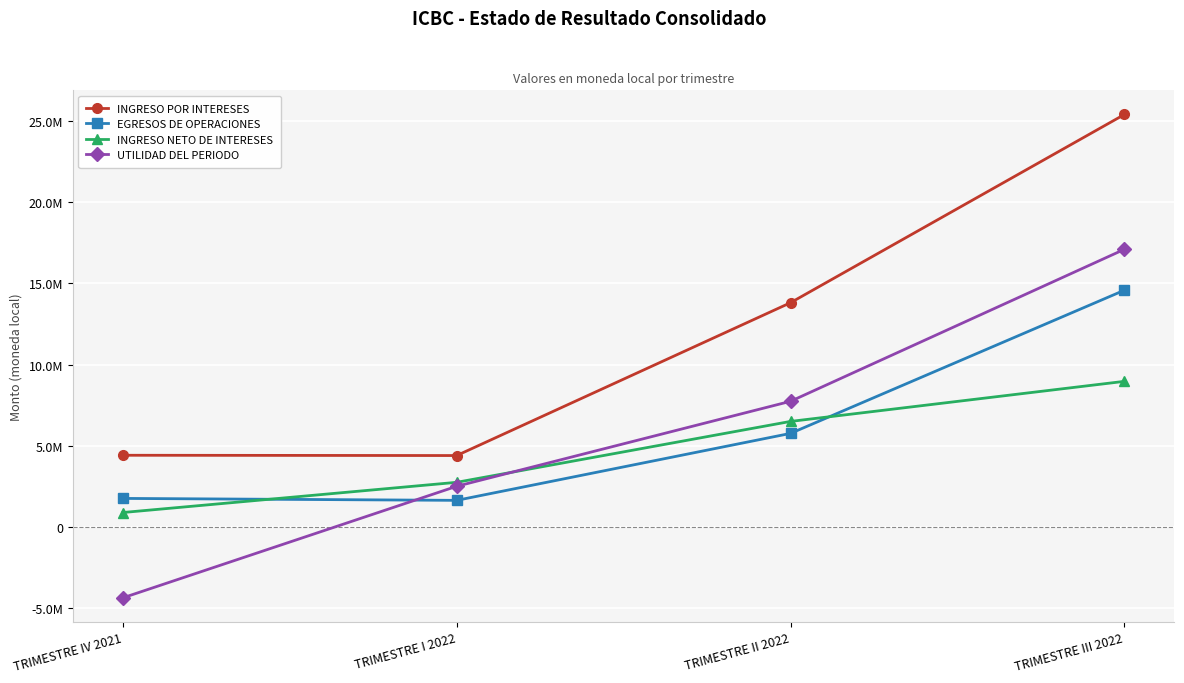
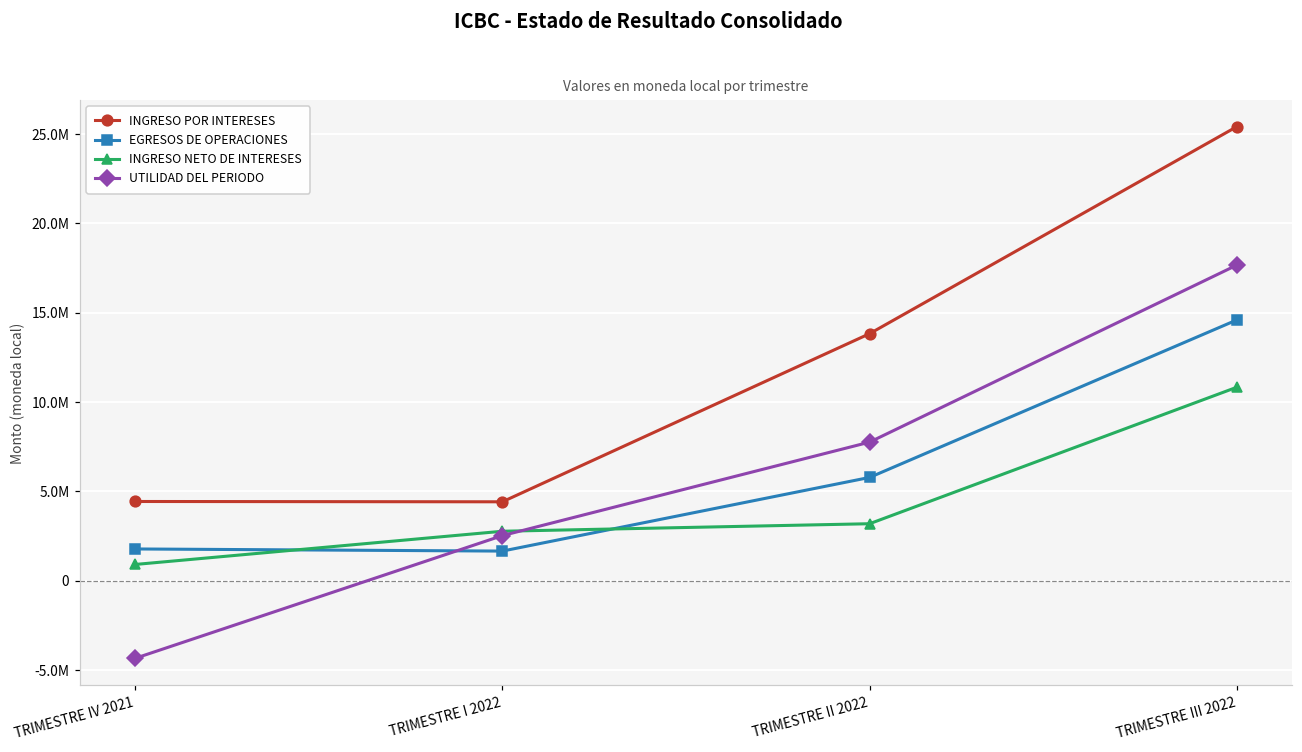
  {
    "INGRESO POR INTERESES": {
      "TRIMESTRE IV 2021": 4400000,
      "TRIMESTRE I 2022": 4400000,
      "TRIMESTRE II 2022": 13800000,
      "TRIMESTRE III 2022": 25400000
    },
    "EGRESOS DE OPERACIONES": {
      "TRIMESTRE IV 2021": 1800000,
      "TRIMESTRE I 2022": 1600000,
      "TRIMESTRE II 2022": 5800000,
      "TRIMESTRE III 2022": 14600000
    },
    "INGRESO NETO DE INTERESES": {
      "TRIMESTRE IV 2021": 900000,
      "TRIMESTRE I 2022": 2800000,
-     "TRIMESTRE II 2022": 6500000,
-     "TRIMESTRE III 2022": 9000000
+     "TRIMESTRE II 2022": 3200000,
+     "TRIMESTRE III 2022": 10800000
    },
    "UTILIDAD DEL PERIODO": {
      "TRIMESTRE IV 2021": -4400000,
      "TRIMESTRE I 2022": 2500000,
      "TRIMESTRE II 2022": 7700000,
-     "TRIMESTRE III 2022": 17100000
+     "TRIMESTRE III 2022": 17700000
    }
  }
